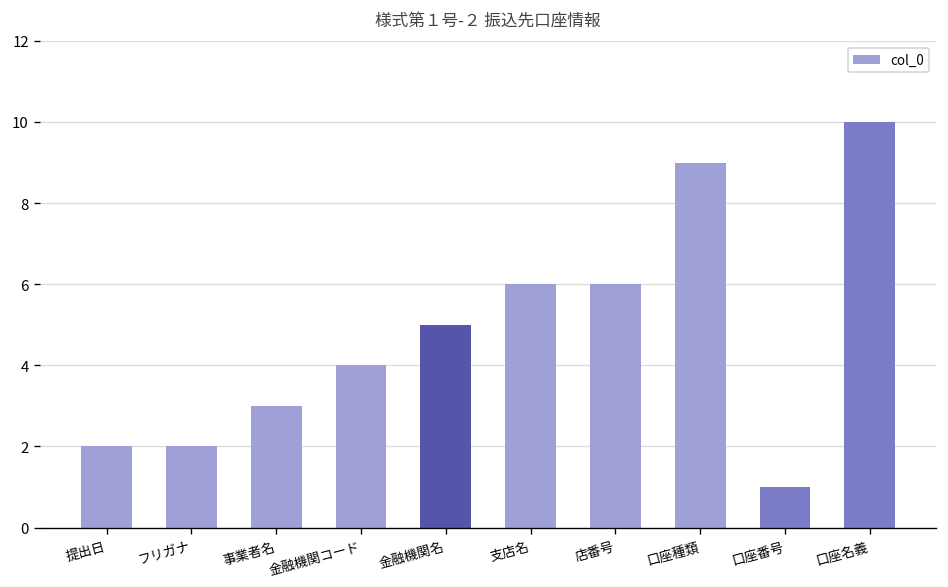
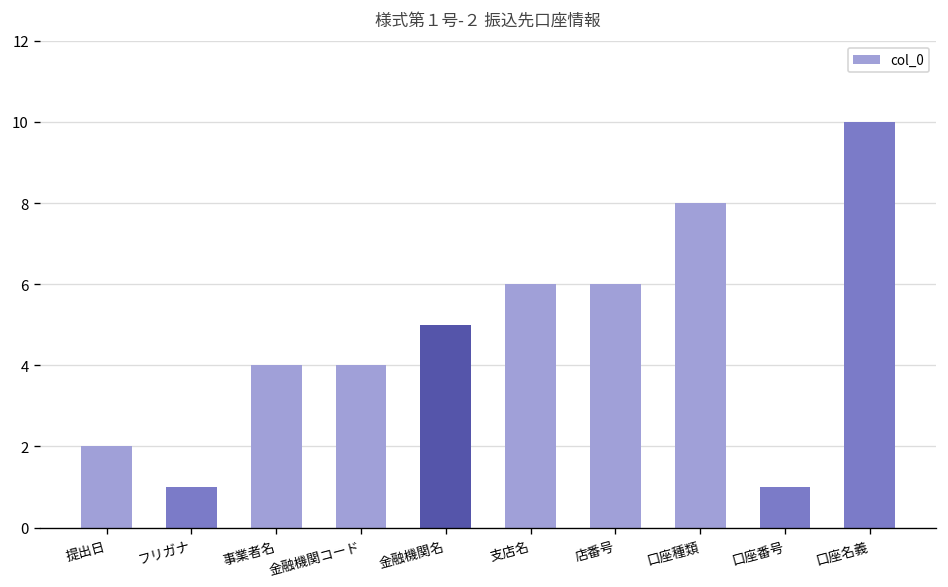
  {
    "提出日": 2,
-   "フリガナ": 2,
-   "事業者名": 3,
+   "フリガナ": 1,
+   "事業者名": 4,
    "金融機関コード": 4,
    "金融機関名": 5,
    "支店名": 6,
    "店番号": 6,
-   "口座種類": 9,
+   "口座種類": 8,
    "口座番号": 1,
    "口座名義": 10
  }
